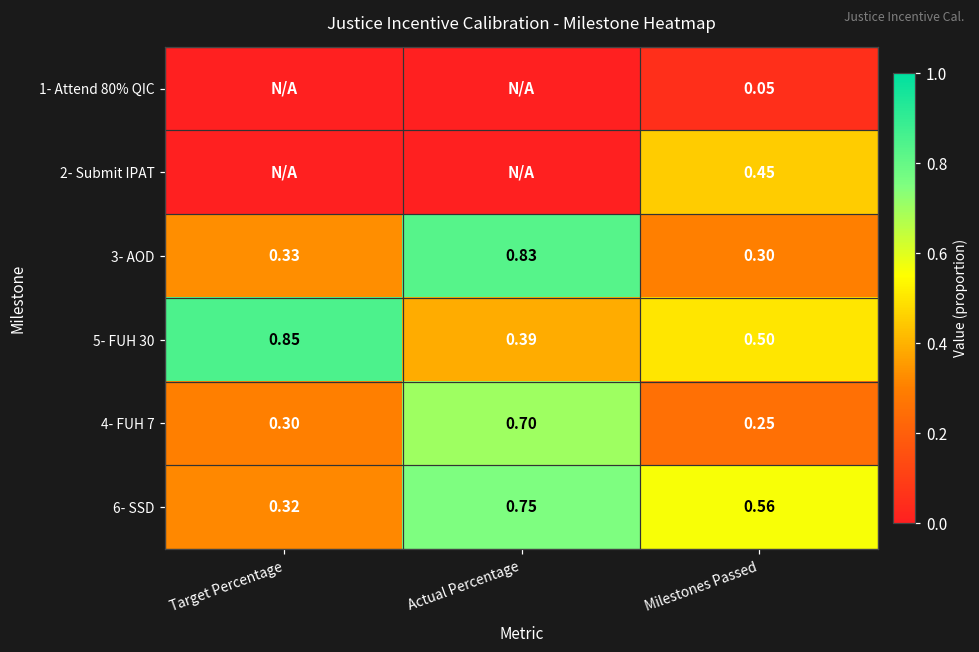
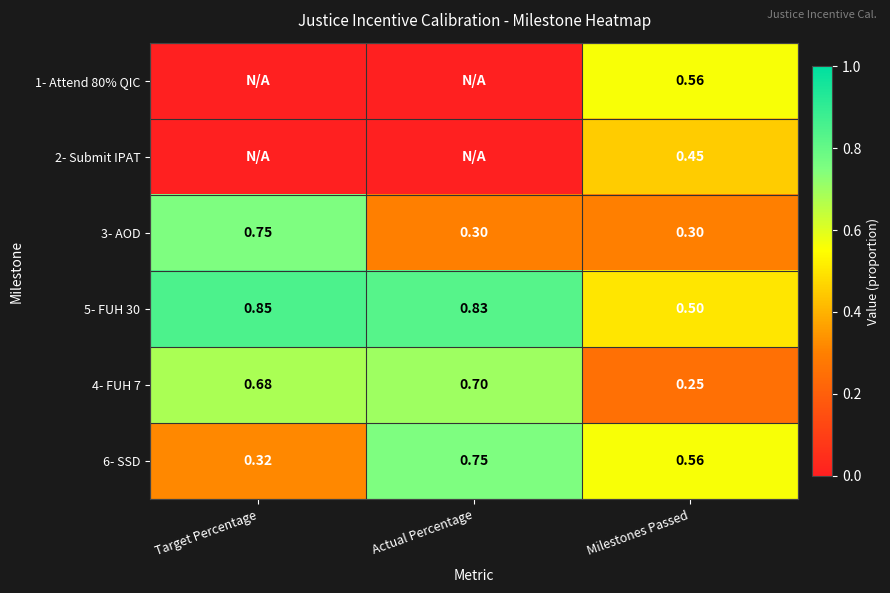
  {
    "1- Attend 80% QIC": {
-     "Milestones Passed": 0.05
+     "Milestones Passed": 0.56
    },
    "2- Submit IPAT": {
      "Milestones Passed": 0.45
    },
    "3- AOD": {
-     "Target Percentage": 0.33,
-     "Actual Percentage": 0.83,
+     "Target Percentage": 0.75,
+     "Actual Percentage": 0.30,
      "Milestones Passed": 0.30
    },
    "5- FUH 30": {
      "Target Percentage": 0.85,
-     "Actual Percentage": 0.39,
+     "Actual Percentage": 0.83,
      "Milestones Passed": 0.50
    },
    "4- FUH 7": {
-     "Target Percentage": 0.30,
+     "Target Percentage": 0.68,
      "Actual Percentage": 0.70,
      "Milestones Passed": 0.25
    },
    "6- SSD": {
      "Target Percentage": 0.32,
      "Actual Percentage": 0.75,
      "Milestones Passed": 0.56
    }
  }
